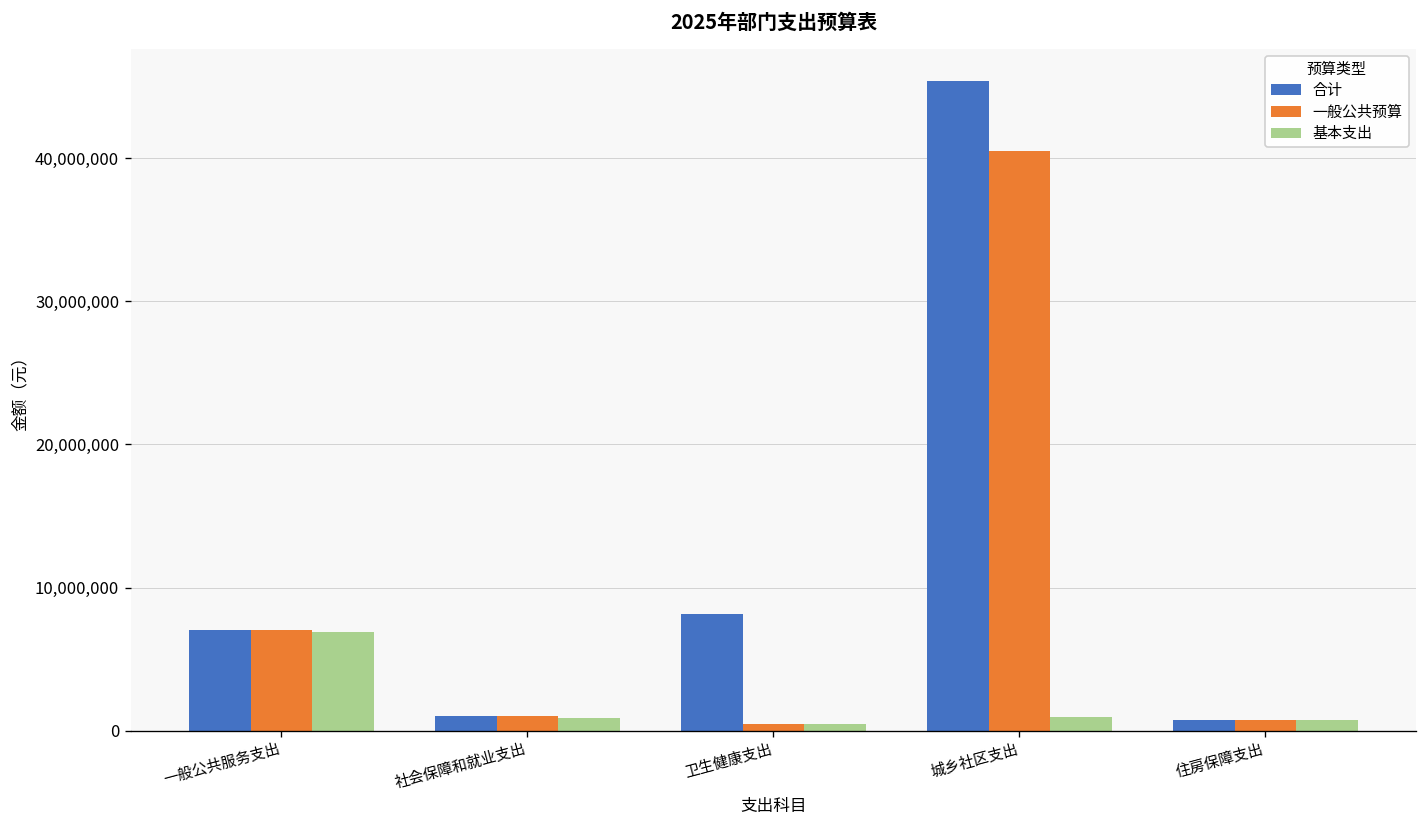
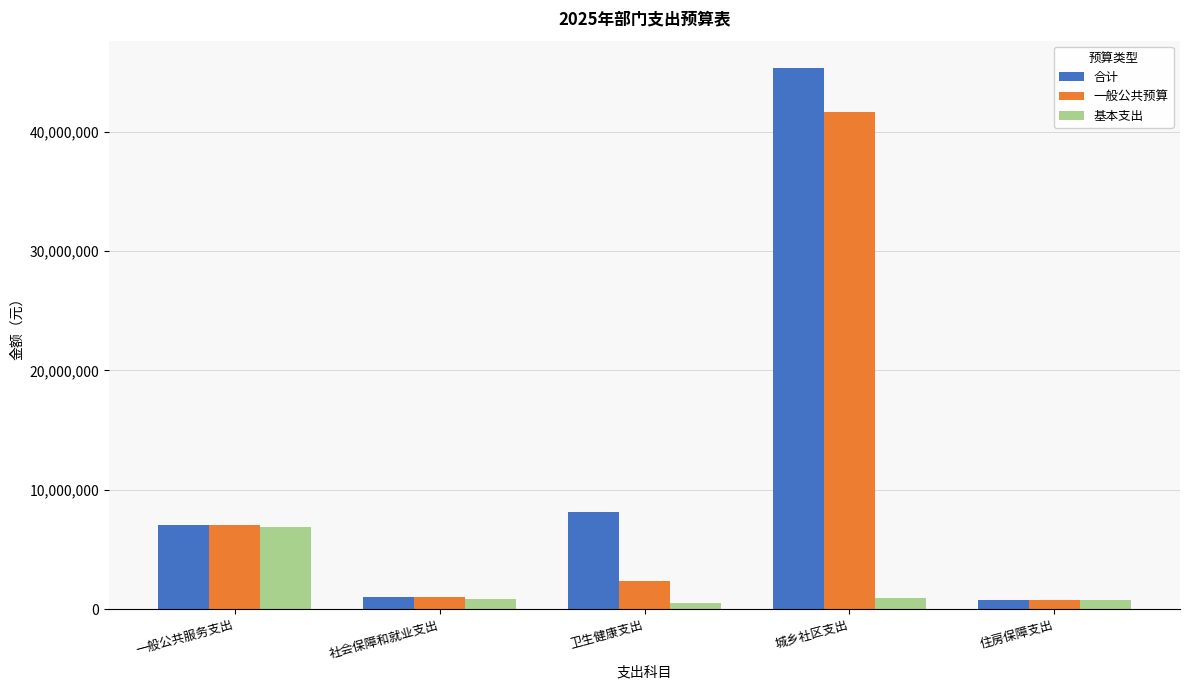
  {
    "合计": {
      "一般公共服务支出": "7,000,000",
      "社会保障和就业支出": "1,000,000",
      "卫生健康支出": "8,200,000",
      "城乡社区支出": "45,400,000",
      "住房保障支出": "800,000"
    },
    "一般公共预算": {
      "一般公共服务支出": "7,000,000",
      "社会保障和就业支出": "1,000,000",
-     "卫生健康支出": "500,000",
-     "城乡社区支出": "40,500,000",
+     "卫生健康支出": "2,300,000",
+     "城乡社区支出": "41,600,000",
      "住房保障支出": "800,000"
    },
    "基本支出": {
      "一般公共服务支出": "6,900,000",
      "社会保障和就业支出": "900,000",
      "卫生健康支出": "500,000",
      "城乡社区支出": "900,000",
      "住房保障支出": "800,000"
    }
  }
